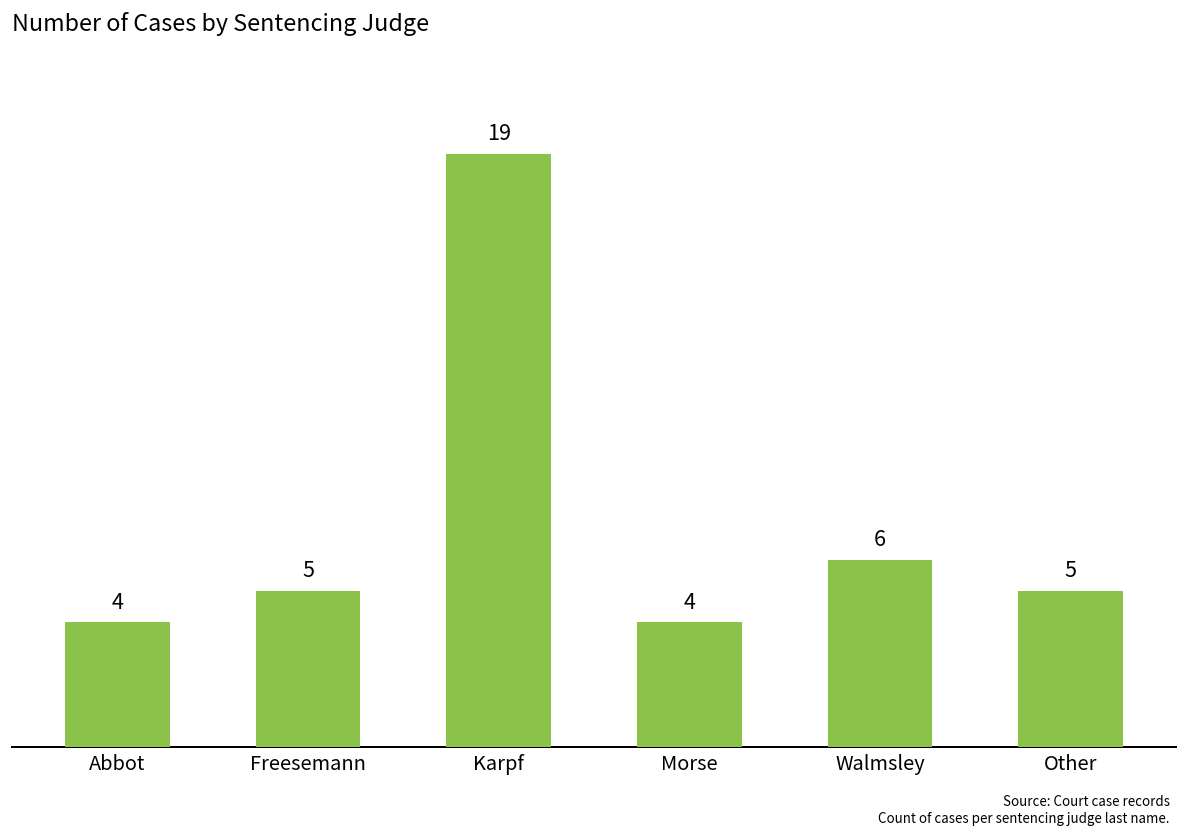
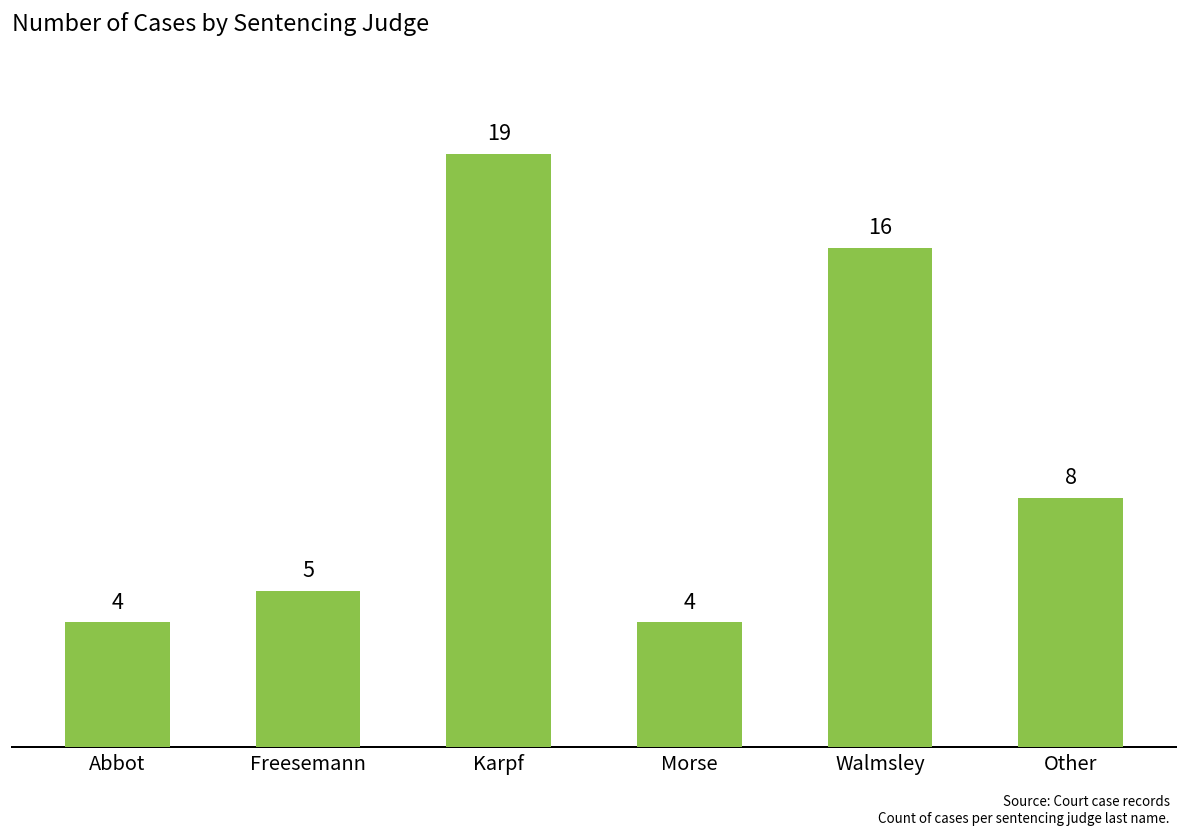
  {
    "Abbot": 4,
    "Freesemann": 5,
    "Karpf": 19,
    "Morse": 4,
-   "Walmsley": 6,
-   "Other": 5
+   "Walmsley": 16,
+   "Other": 8
  }
